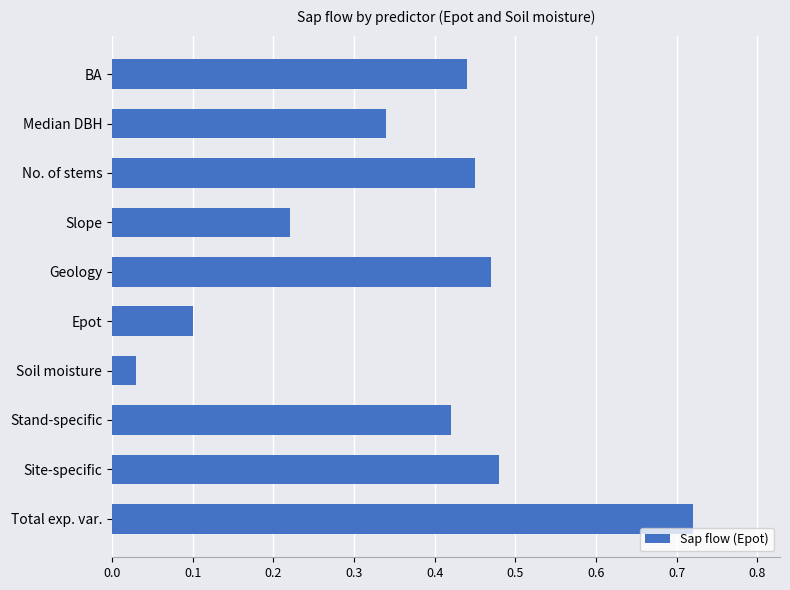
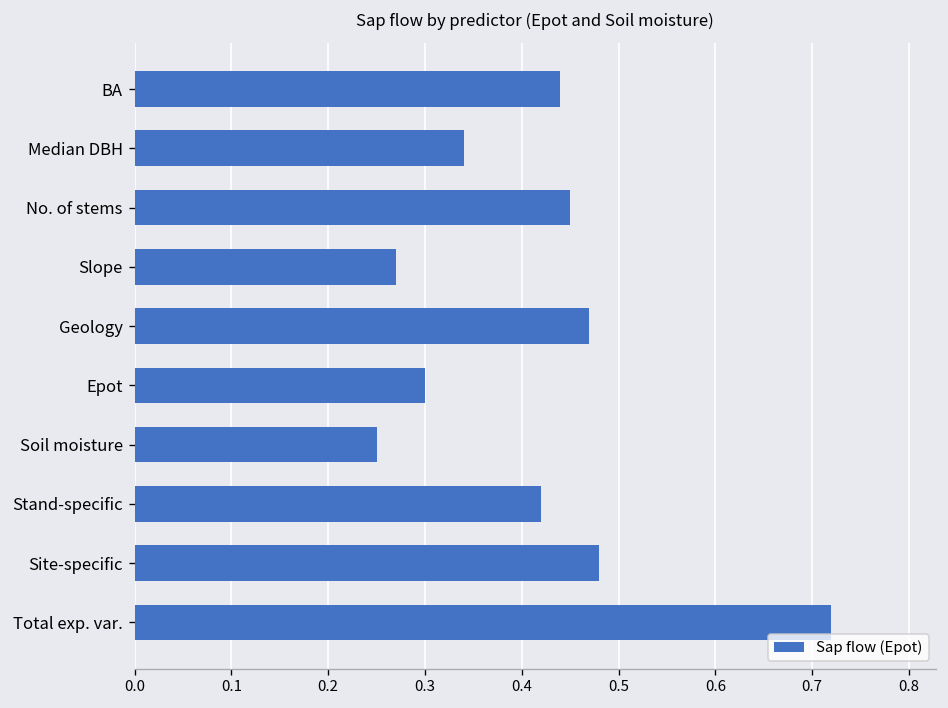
  {
    "BA": 0.44,
    "Median DBH": 0.34,
    "No. of stems": 0.45,
-   "Slope": 0.22,
+   "Slope": 0.27,
    "Geology": 0.47,
-   "Epot": 0.1,
-   "Soil moisture": 0.03,
+   "Epot": 0.3,
+   "Soil moisture": 0.25,
    "Stand-specific": 0.42,
    "Site-specific": 0.48,
    "Total exp. var.": 0.72
  }
